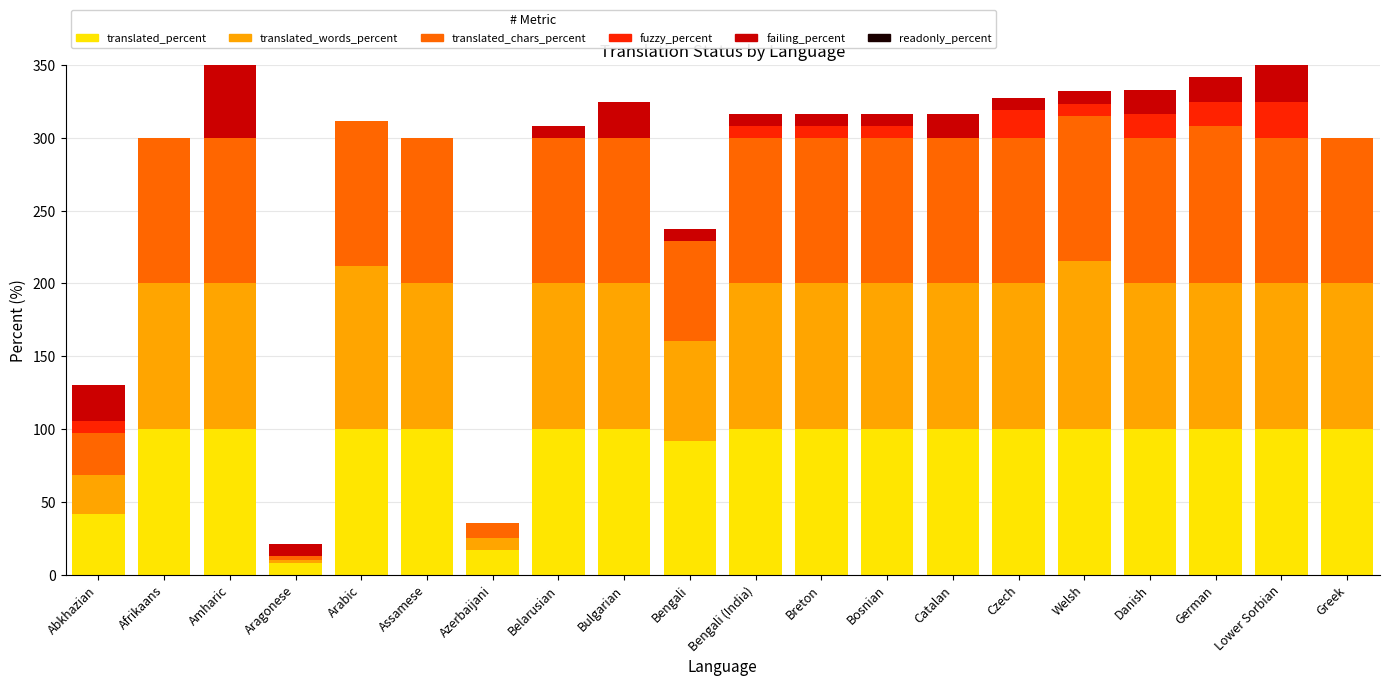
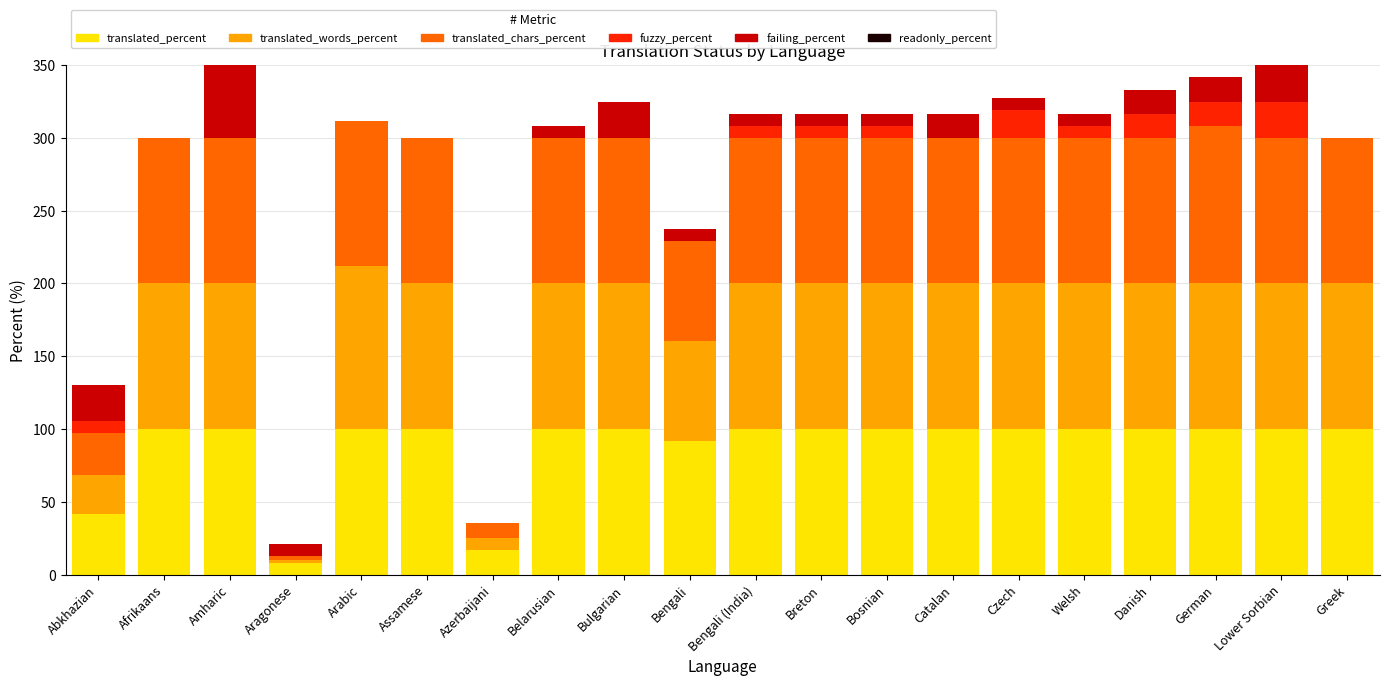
  {
    "translated_percent": {
      "Abkhazian": 42,
      "Afrikaans": 100,
      "Amharic": 100,
      "Aragonese": 8,
      "Arabic": 100,
      "Assamese": 100,
      "Azerbaijani": 17,
      "Belarusian": 100,
      "Bulgarian": 100,
      "Bengali": 92,
      "Bengali (India)": 100,
      "Breton": 100,
      "Bosnian": 100,
      "Catalan": 100,
      "Czech": 100,
      "Welsh": 100,
      "Danish": 100,
      "German": 100,
      "Lower Sorbian": 100,
      "Greek": 100
    },
    "translated_words_percent": {
      "Abkhazian": 27,
      "Afrikaans": 100,
      "Amharic": 100,
      "Aragonese": 2,
      "Arabic": 112,
      "Assamese": 100,
      "Azerbaijani": 8,
      "Belarusian": 100,
      "Bulgarian": 100,
      "Bengali": 69,
      "Bengali (India)": 100,
      "Breton": 100,
      "Bosnian": 100,
      "Catalan": 100,
      "Czech": 100,
-     "Welsh": 115,
+     "Welsh": 100,
      "Danish": 100,
      "German": 100,
      "Lower Sorbian": 100,
      "Greek": 100
    },
    "translated_chars_percent": {
      "Abkhazian": 29,
      "Afrikaans": 100,
      "Amharic": 100,
      "Aragonese": 3,
      "Arabic": 100,
      "Assamese": 100,
      "Azerbaijani": 10,
      "Belarusian": 100,
      "Bulgarian": 100,
      "Bengali": 69,
      "Bengali (India)": 100,
      "Breton": 100,
      "Bosnian": 100,
      "Catalan": 100,
      "Czech": 100,
      "Welsh": 100,
      "Danish": 100,
      "German": 108,
      "Lower Sorbian": 100,
      "Greek": 100
    },
    "fuzzy_percent": {
      "Abkhazian": 8,
      "Afrikaans": 0,
      "Amharic": 0,
      "Aragonese": 0,
      "Arabic": 0,
      "Assamese": 0,
      "Azerbaijani": 0,
      "Belarusian": 0,
      "Bulgarian": 0,
      "Bengali": 0,
      "Bengali (India)": 8,
      "Breton": 8,
      "Bosnian": 8,
      "Catalan": 0,
      "Czech": 19,
      "Welsh": 8,
      "Danish": 17,
      "German": 17,
      "Lower Sorbian": 25,
      "Greek": 0
    },
    "readonly_percent": {
      "Afrikaans": 0,
      "Arabic": 0,
      "Assamese": 0,
      "Azerbaijani": 0,
      "Greek": 0
    }
  }
